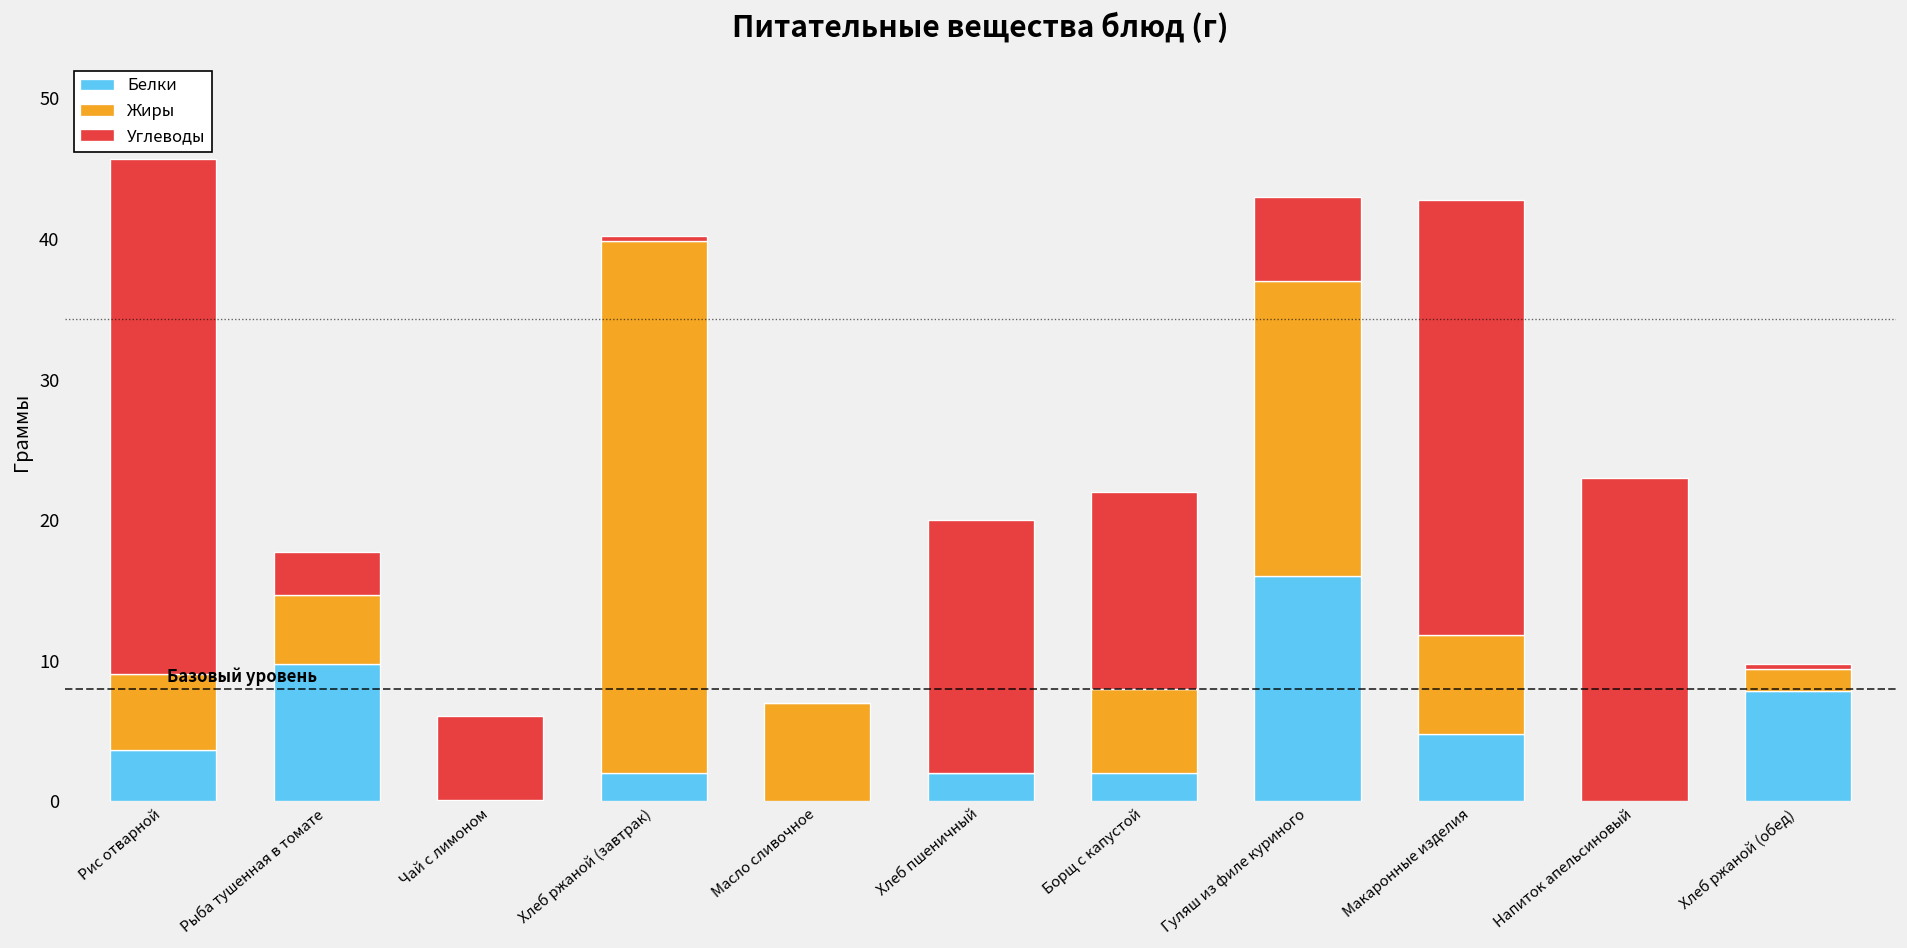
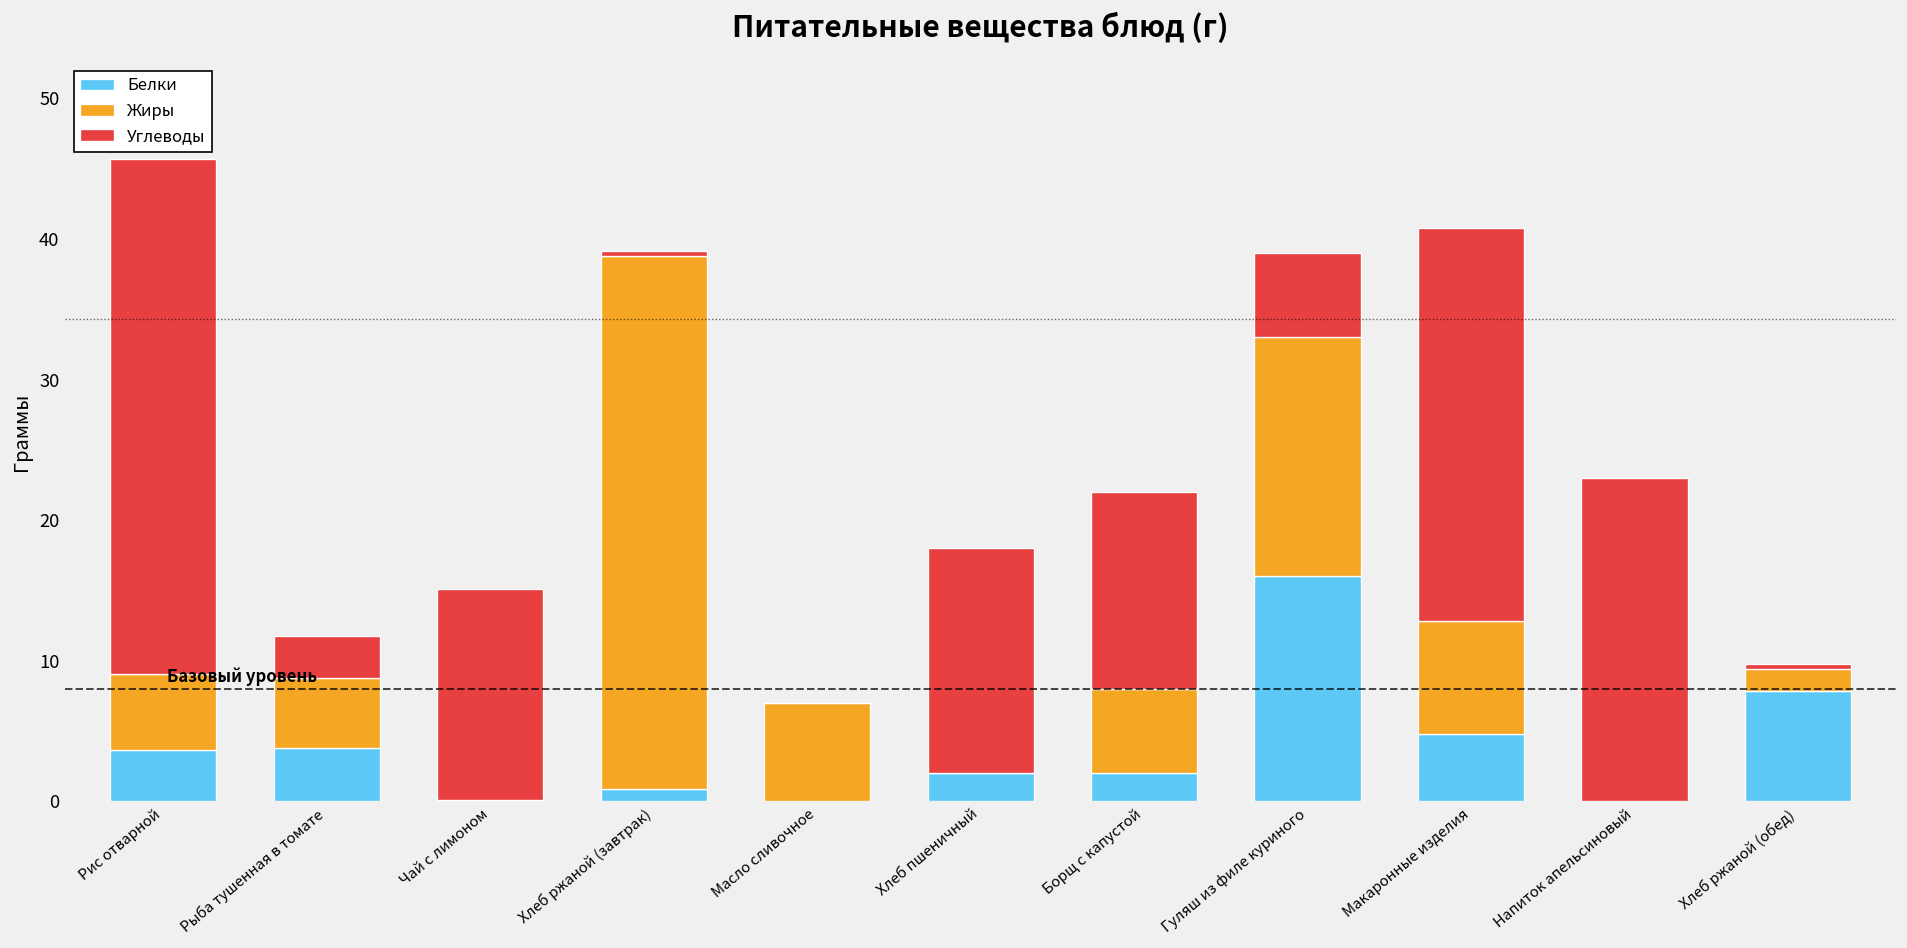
  {
    "Белки": {
      "Рис отварной": 3.7,
-     "Рыба тушенная в томате": 9.8,
+     "Рыба тушенная в томате": 3.8,
      "Чай с лимоном": 0.0,
-     "Хлеб ржаной (завтрак)": 2.0,
+     "Хлеб ржаной (завтрак)": 0.9,
      "Масло сливочное": 0.0,
      "Хлеб пшеничный": 2.0,
      "Борщ с капустой": 2.0,
      "Гуляш из филе куриного": 16.0,
      "Макаронные изделия": 4.8,
      "Напиток апельсиновый": 0.0,
      "Хлеб ржаной (обед)": 7.8
    },
    "Жиры": {
      "Рис отварной": 5.4,
      "Рыба тушенная в томате": 5,
      "Хлеб ржаной (завтрак)": 38,
      "Масло сливочное": 7,
      "Хлеб пшеничный": 0,
      "Борщ с капустой": 6,
-     "Гуляш из филе куриного": 21,
-     "Макаронные изделия": 7,
+     "Гуляш из филе куриного": 17,
+     "Макаронные изделия": 8,
      "Напиток апельсиновый": 0,
      "Хлеб ржаной (обед)": 1.6
    },
    "Углеводы": {
      "Рис отварной": 36.7,
      "Рыба тушенная в томате": 3,
-     "Чай с лимоном": 6,
+     "Чай с лимоном": 15,
      "Хлеб ржаной (завтрак)": 0.4,
      "Масло сливочное": 0,
-     "Хлеб пшеничный": 18,
+     "Хлеб пшеничный": 16,
      "Борщ с капустой": 14,
      "Гуляш из филе куриного": 6,
-     "Макаронные изделия": 31,
+     "Макаронные изделия": 28,
      "Напиток апельсиновый": 23,
      "Хлеб ржаной (обед)": 0.4
    }
  }
